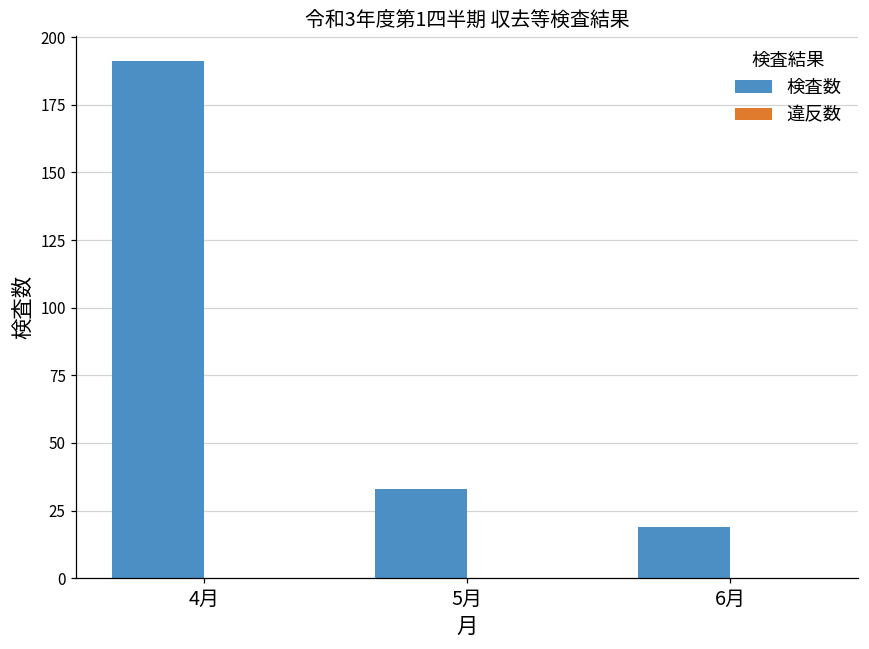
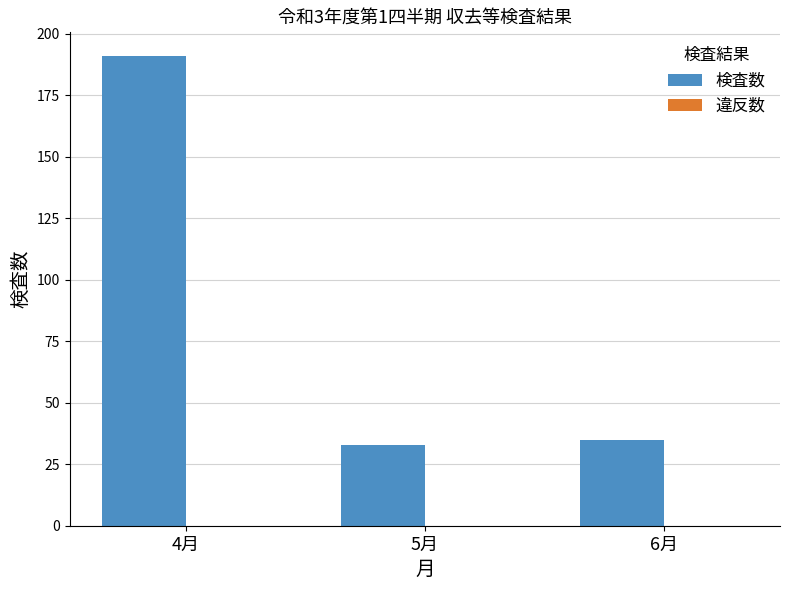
  {
    "検査数": {
      "4月": 191,
      "5月": 33,
-     "6月": 19
+     "6月": 35
    },
    "違反数": {
      "4月": 0,
      "5月": 0,
      "6月": 0
    }
  }
